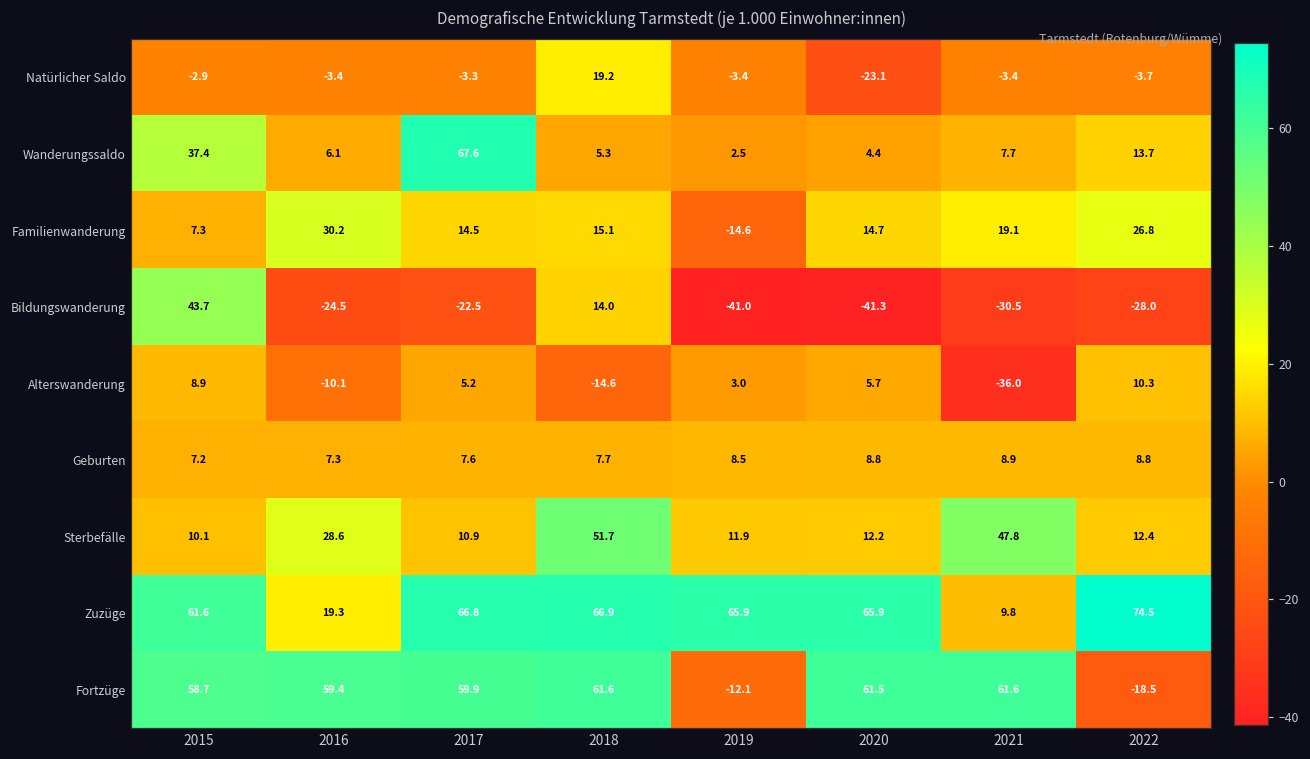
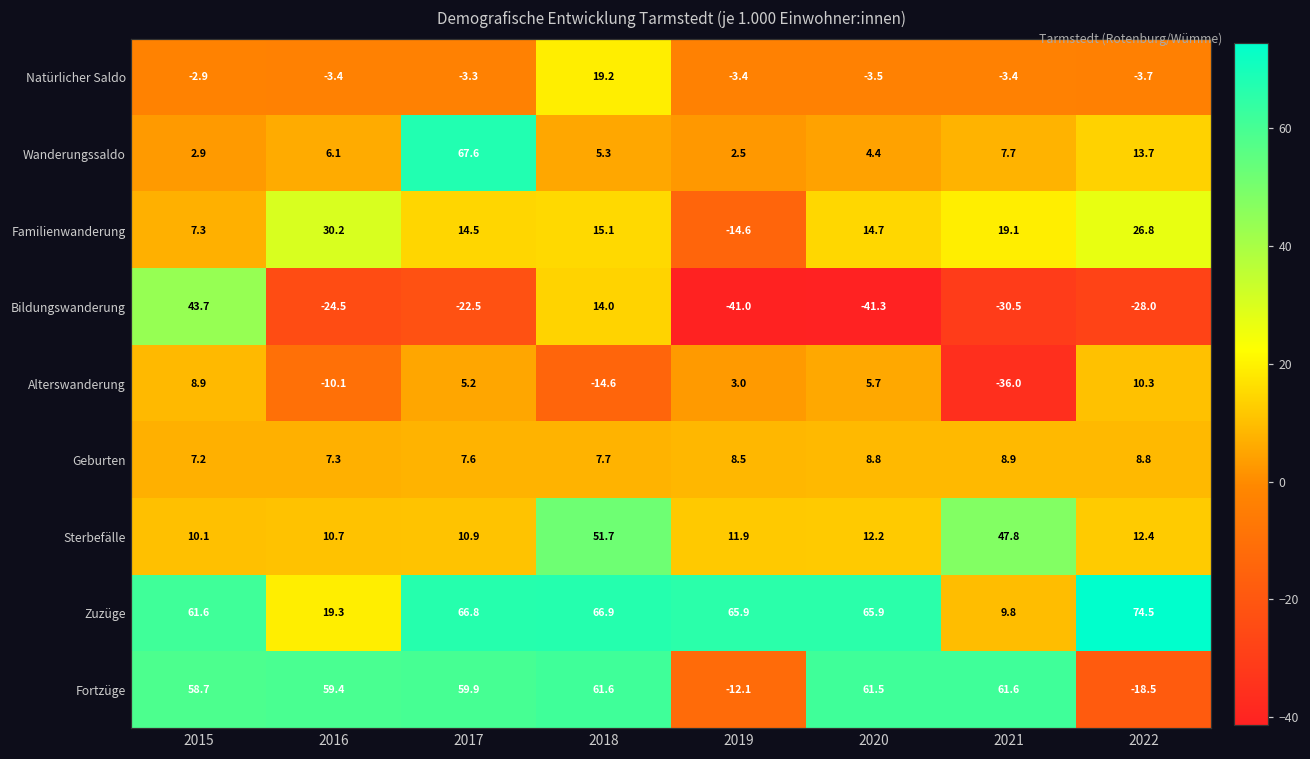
  {
    "Natürlicher Saldo": {
      "2015": -2.9,
      "2016": -3.4,
      "2017": -3.3,
      "2018": 19.2,
      "2019": -3.4,
-     "2020": -23.1,
+     "2020": -3.5,
      "2021": -3.4,
      "2022": -3.7
    },
    "Wanderungssaldo": {
-     "2015": 37.4,
+     "2015": 2.9,
      "2016": 6.1,
      "2017": 67.6,
      "2018": 5.3,
      "2019": 2.5,
      "2020": 4.4,
      "2021": 7.7,
      "2022": 13.7
    },
    "Familienwanderung": {
      "2015": 7.3,
      "2016": 30.2,
      "2017": 14.5,
      "2018": 15.1,
      "2019": -14.6,
      "2020": 14.7,
      "2021": 19.1,
      "2022": 26.8
    },
    "Bildungswanderung": {
      "2015": 43.7,
      "2016": -24.5,
      "2017": -22.5,
      "2018": 14.0,
      "2019": -41.0,
      "2020": -41.3,
      "2021": -30.5,
      "2022": -28.0
    },
    "Alterswanderung": {
      "2015": 8.9,
      "2016": -10.1,
      "2017": 5.2,
      "2018": -14.6,
      "2019": 3.0,
      "2020": 5.7,
      "2021": -36.0,
      "2022": 10.3
    },
    "Geburten": {
      "2015": 7.2,
      "2016": 7.3,
      "2017": 7.6,
      "2018": 7.7,
      "2019": 8.5,
      "2020": 8.8,
      "2021": 8.9,
      "2022": 8.8
    },
    "Sterbefälle": {
      "2015": 10.1,
-     "2016": 28.6,
+     "2016": 10.7,
      "2017": 10.9,
      "2018": 51.7,
      "2019": 11.9,
      "2020": 12.2,
      "2021": 47.8,
      "2022": 12.4
    },
    "Zuzüge": {
      "2015": 61.6,
      "2016": 19.3,
      "2017": 66.8,
      "2018": 66.9,
      "2019": 65.9,
      "2020": 65.9,
      "2021": 9.8,
      "2022": 74.5
    },
    "Fortzüge": {
      "2015": 58.7,
      "2016": 59.4,
      "2017": 59.9,
      "2018": 61.6,
      "2019": -12.1,
      "2020": 61.5,
      "2021": 61.6,
      "2022": -18.5
    }
  }
